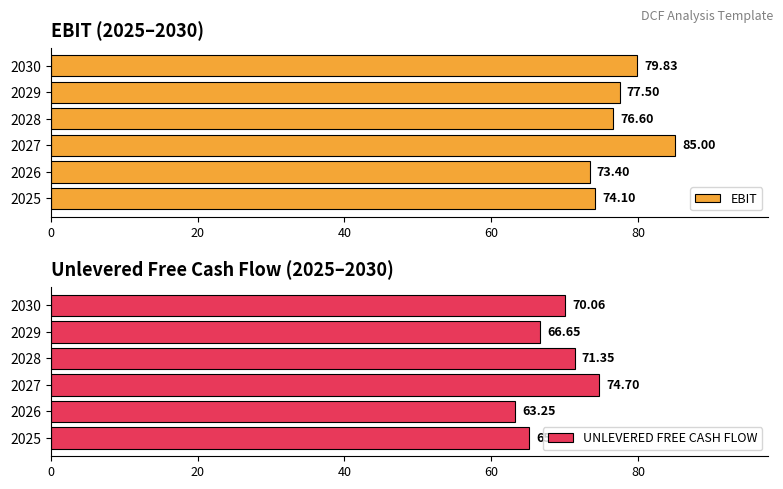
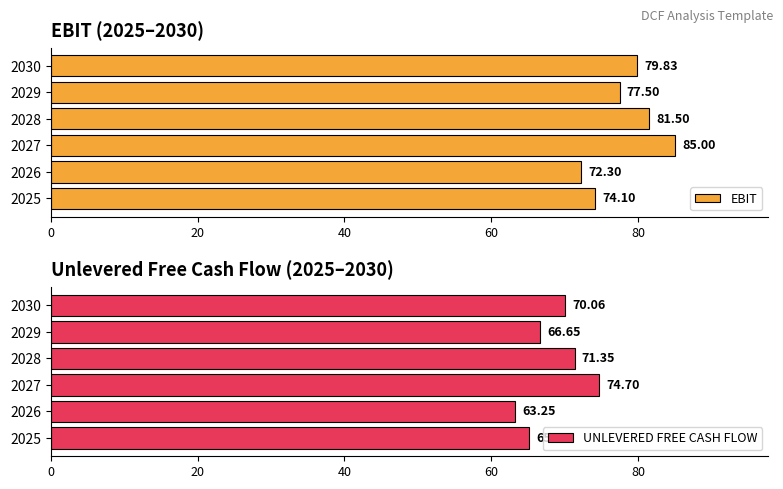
  {
    "EBIT (2025–2030)": {
      "2030": 79.83,
      "2029": 77.50,
-     "2028": 76.60,
+     "2028": 81.50,
      "2027": 85.00,
-     "2026": 73.40,
+     "2026": 72.30,
      "2025": 74.10
    },
    "Unlevered Free Cash Flow (2025–2030)": {
      "2030": 70.06,
      "2029": 66.65,
      "2028": 71.35,
      "2027": 74.70,
      "2026": 63.25
    }
  }
